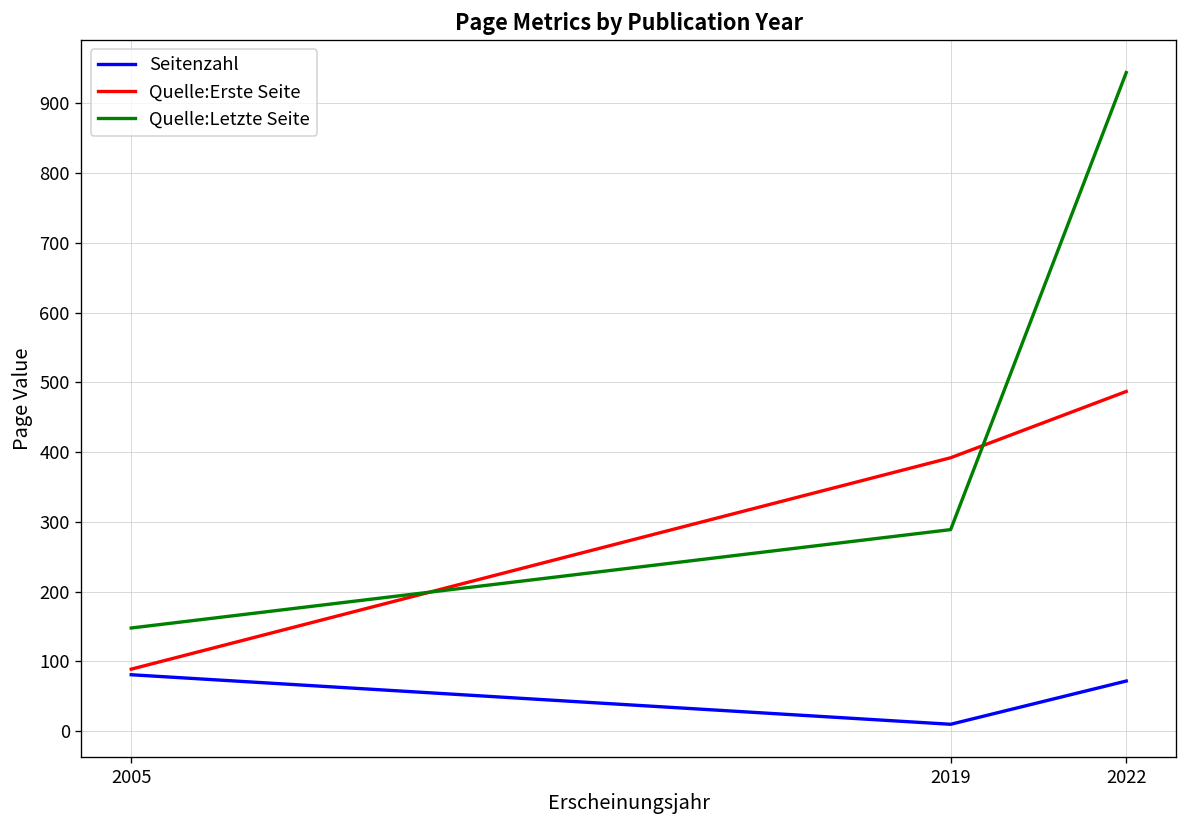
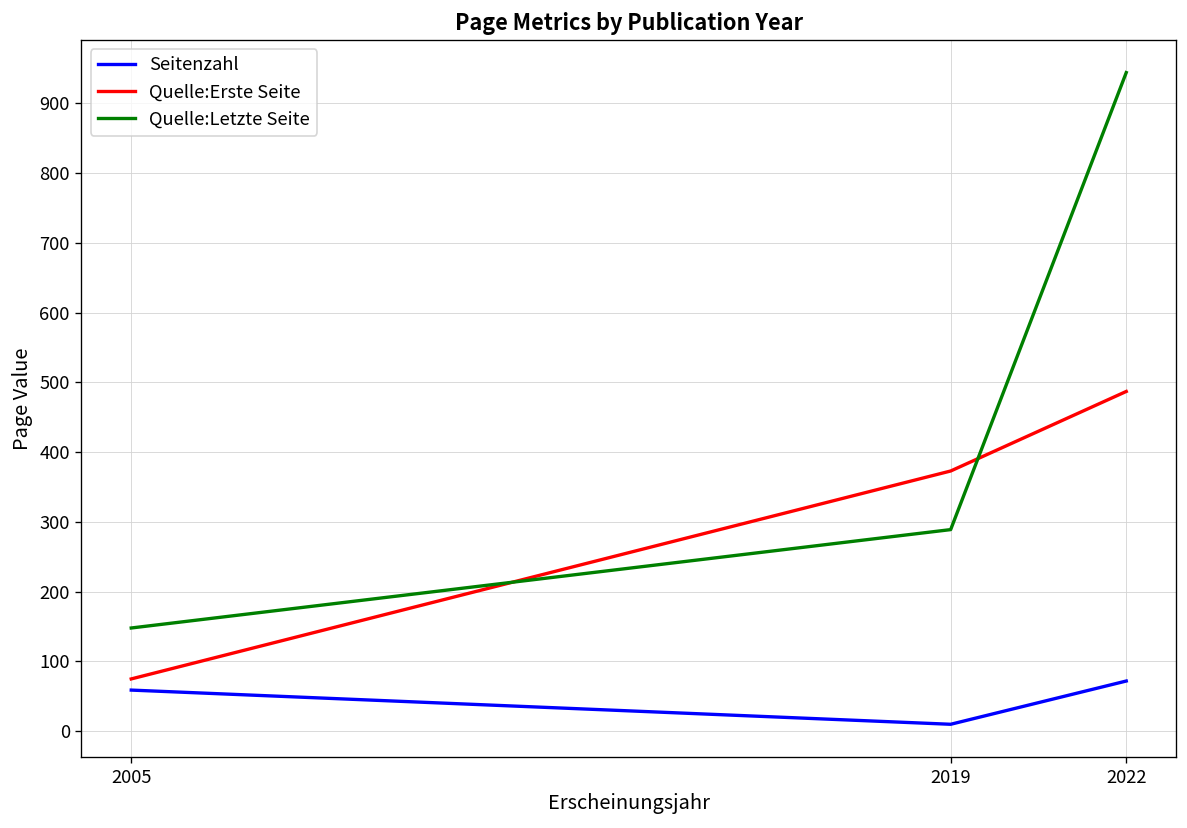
  {
    "Seitenzahl": {
-     "2005": 80,
+     "2005": 60,
      "2019": 10,
      "2022": 70
    },
    "Quelle:Erste Seite": {
-     "2005": 90,
-     "2019": 390,
+     "2005": 80,
+     "2019": 370,
      "2022": 490
    },
    "Quelle:Letzte Seite": {
      "2005": 150,
      "2019": 290,
      "2022": 940
    }
  }
